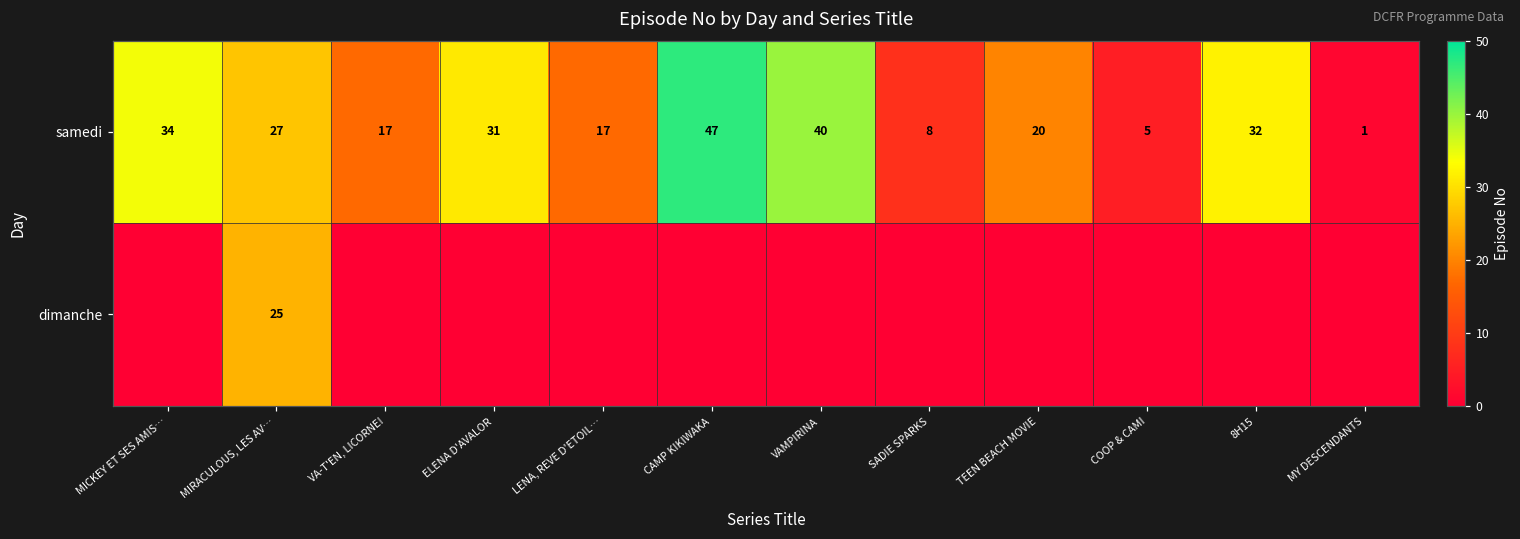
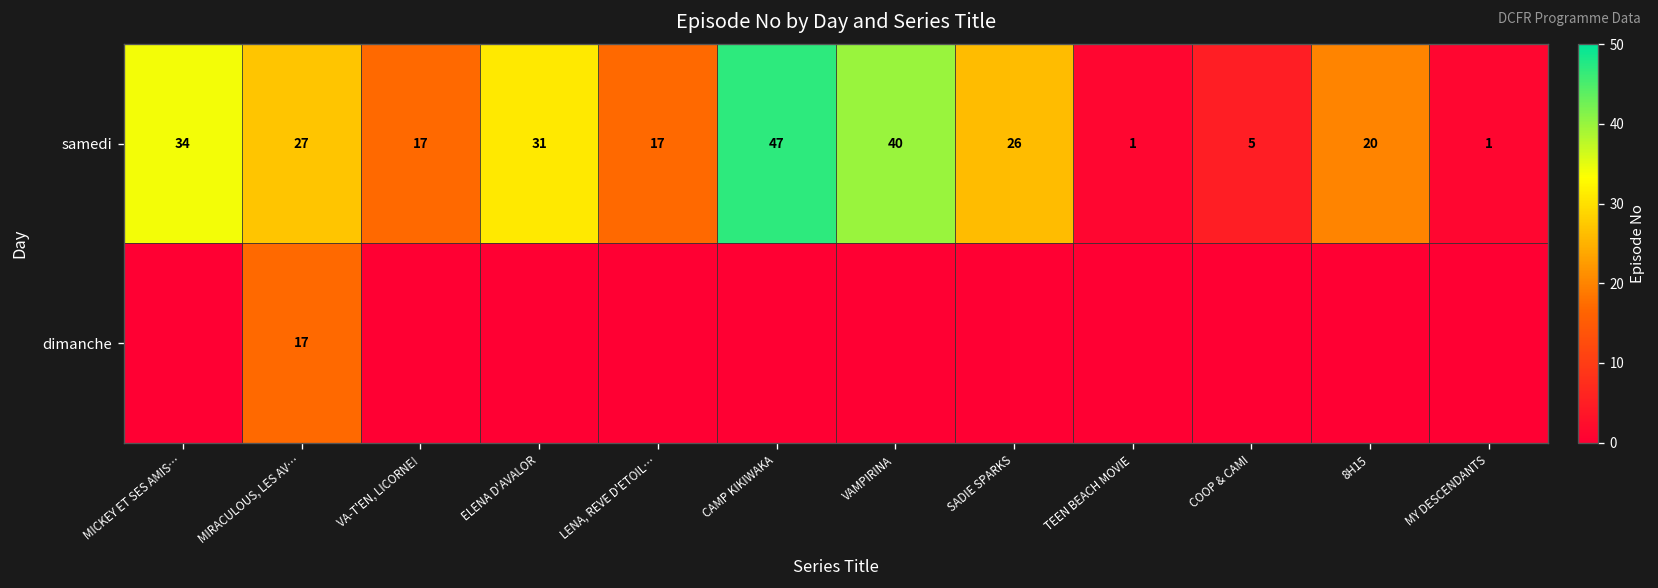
  {
    "samedi": {
      "MICKEY ET SES AMIS…": 34,
      "MIRACULOUS, LES AV…": 27,
      "VA-T'EN, LICORNE!": 17,
      "ELENA D'AVALOR": 31,
      "LENA, REVE D'ETOIL…": 17,
      "CAMP KIKIWAKA": 47,
      "VAMPIRINA": 40,
-     "SADIE SPARKS": 8,
-     "TEEN BEACH MOVIE": 20,
+     "SADIE SPARKS": 26,
+     "TEEN BEACH MOVIE": 1,
      "COOP & CAMI": 5,
-     "8H15": 32,
+     "8H15": 20,
      "MY DESCENDANTS": 1
    },
    "dimanche": {
-     "MIRACULOUS, LES AV…": 25
+     "MIRACULOUS, LES AV…": 17
    }
  }
